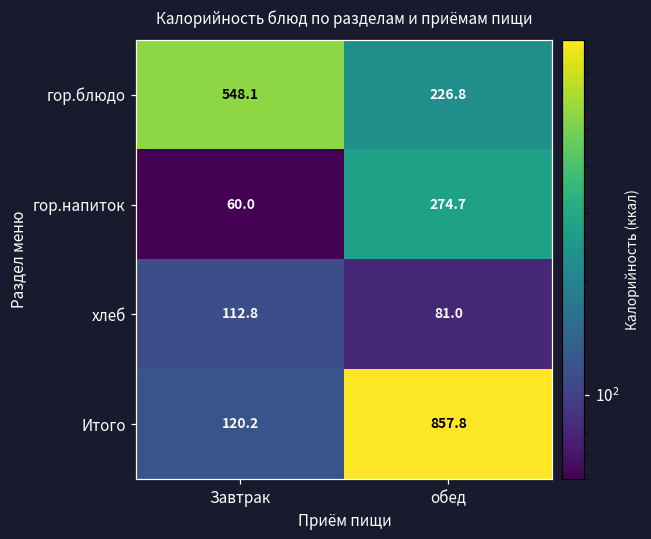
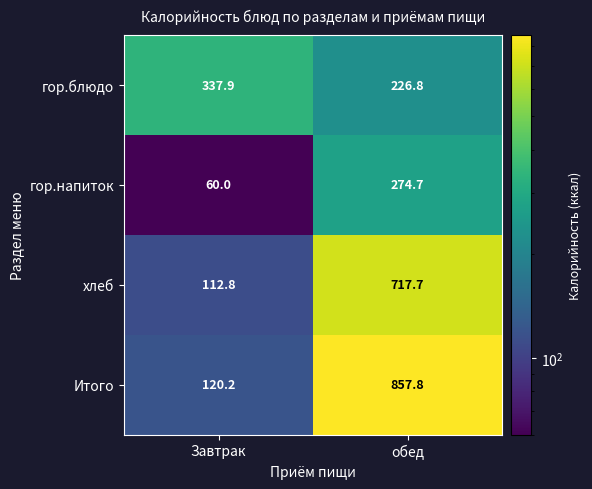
  {
    "гор.блюдо": {
-     "Завтрак": 548.1,
+     "Завтрак": 337.9,
      "обед": 226.8
    },
    "гор.напиток": {
      "Завтрак": 60.0,
      "обед": 274.7
    },
    "хлеб": {
      "Завтрак": 112.8,
-     "обед": 81.0
+     "обед": 717.7
    },
    "Итого": {
      "Завтрак": 120.2,
      "обед": 857.8
    }
  }
